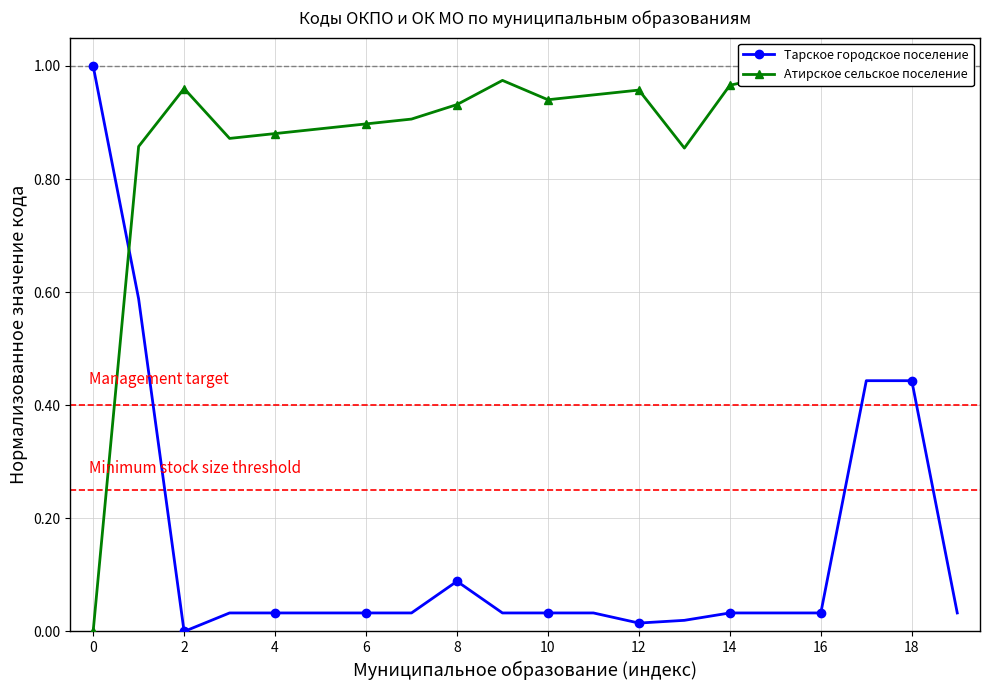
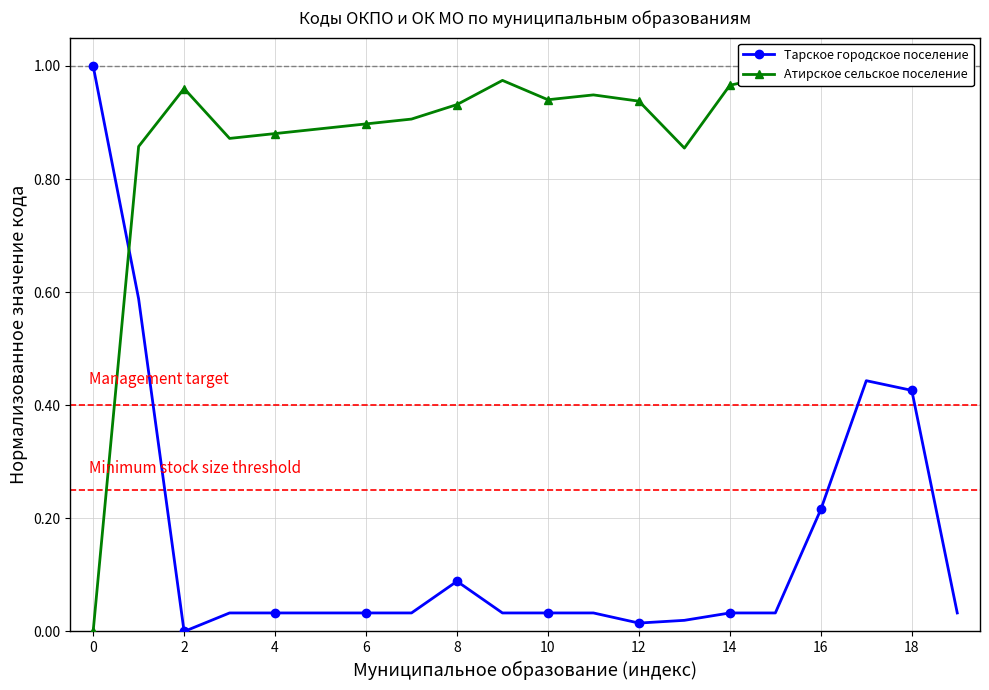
  {
    "Тарское городское поселение": {
      "0": 1.00,
      "2": 0.00,
      "4": 0.03,
      "6": 0.03,
      "8": 0.09,
      "10": 0.03,
      "12": 0.01,
      "14": 0.03,
-     "16": 0.03,
-     "18": 0.44
+     "16": 0.22,
+     "18": 0.43
    },
    "Атирское сельское поселение": {
      "0": 0.00,
      "2": 0.96,
      "4": 0.88,
      "6": 0.90,
      "8": 0.93,
      "10": 0.94,
-     "12": 0.96,
+     "12": 0.94,
      "14": 0.97
    }
  }
